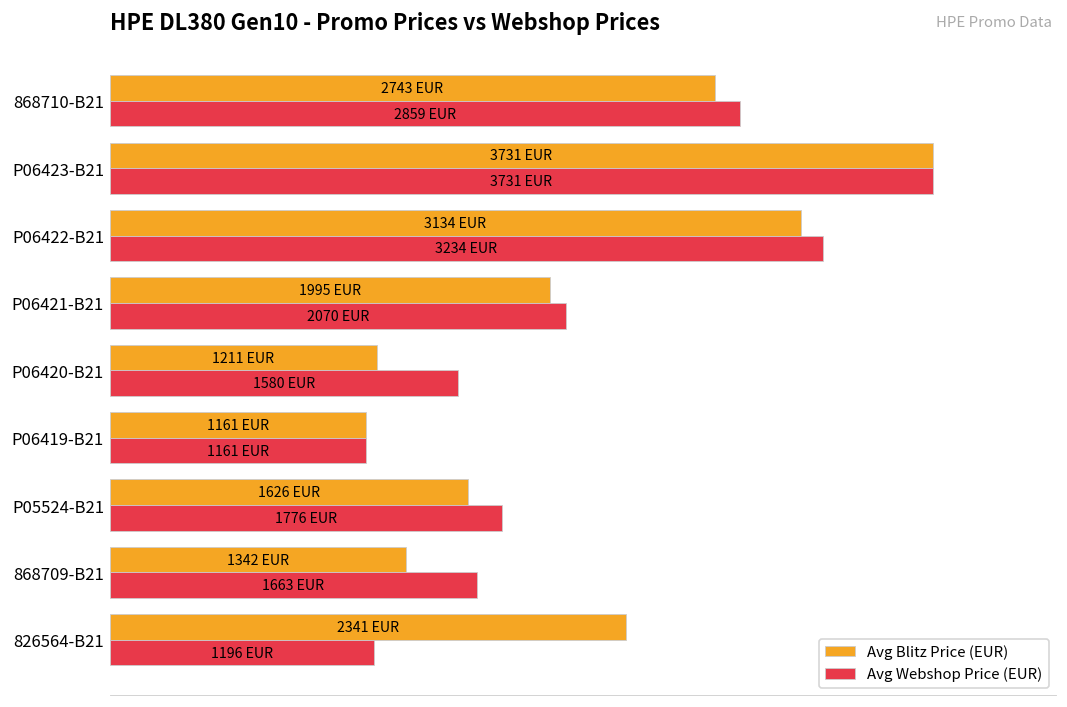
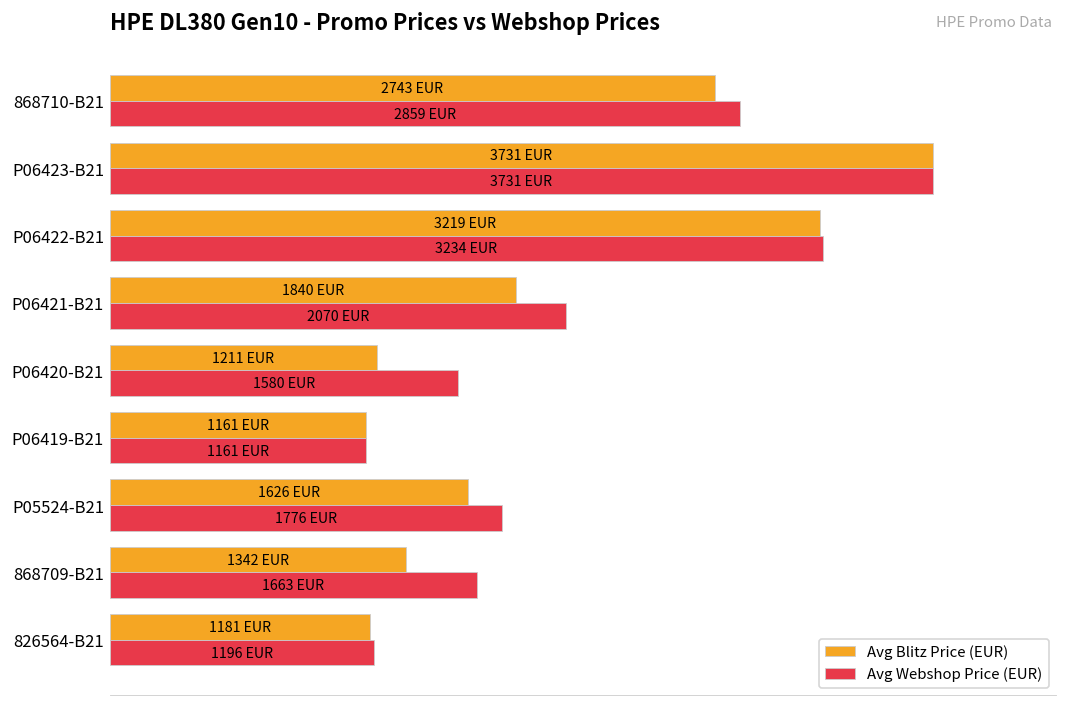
  {
    "Avg Blitz Price (EUR)": {
-     "P06422-B21": 3134,
-     "P06421-B21": 1995,
-     "826564-B21": 2341
+     "P06422-B21": 3219,
+     "P06421-B21": 1840,
+     "826564-B21": 1181
    }
  }
